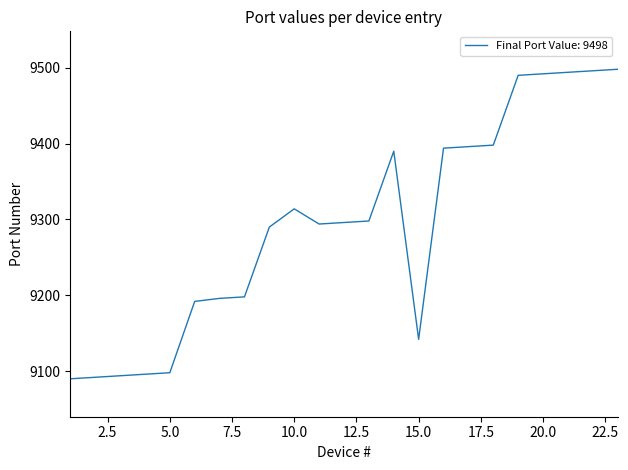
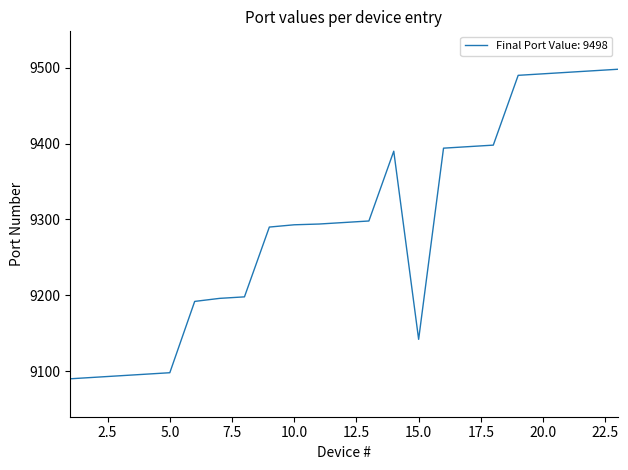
  {
    "5.0": 9100,
-   "10.0": 9310,
+   "10.0": 9290,
    "15.0": 9140,
    "20.0": 9490
  }
